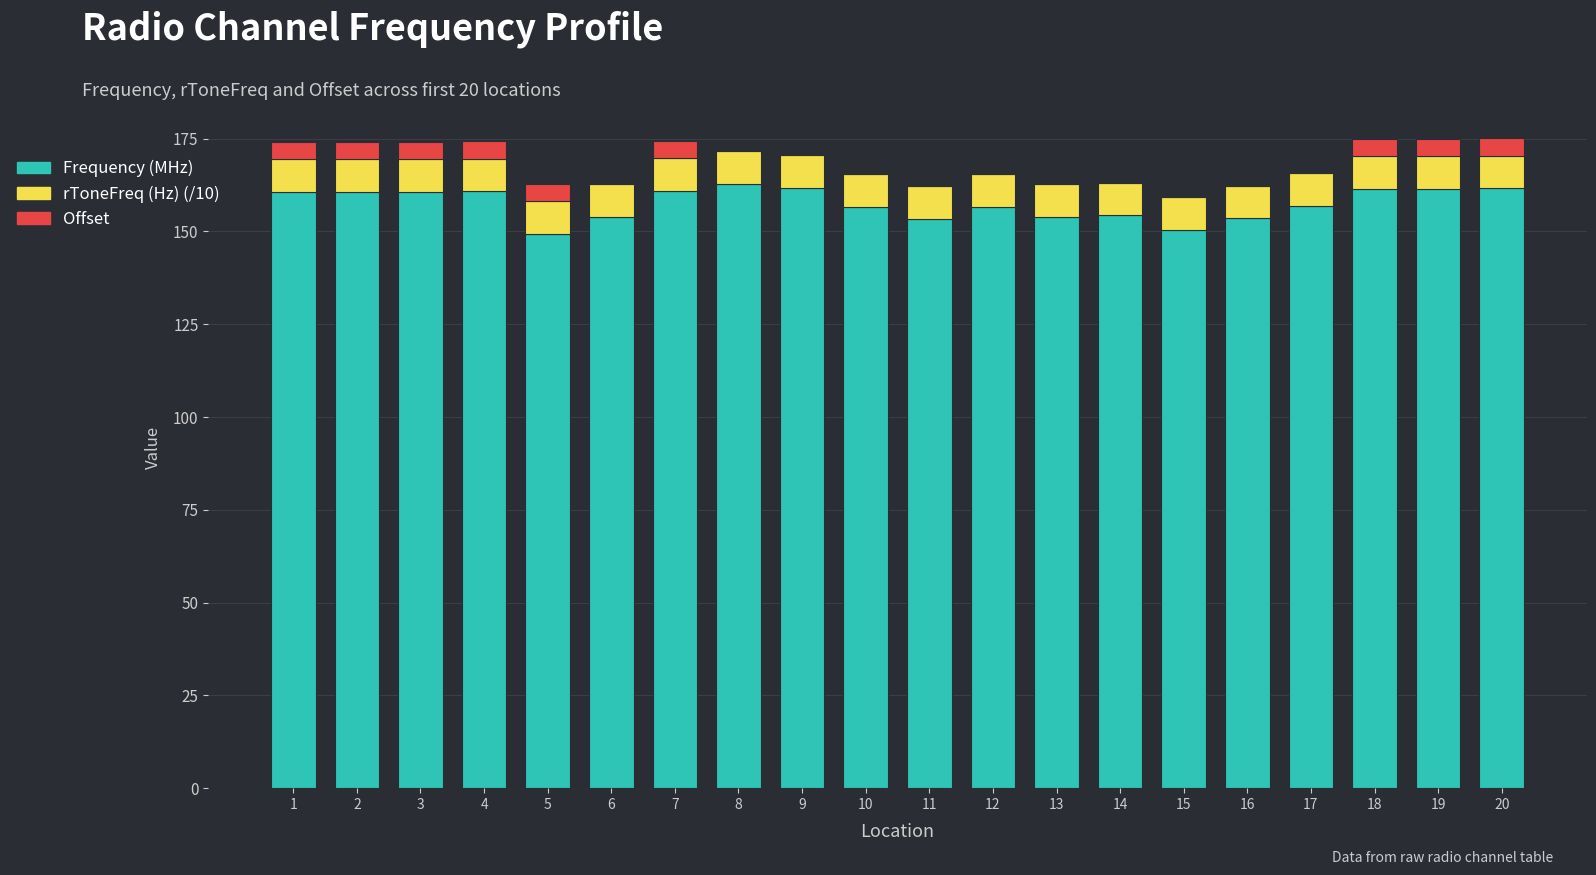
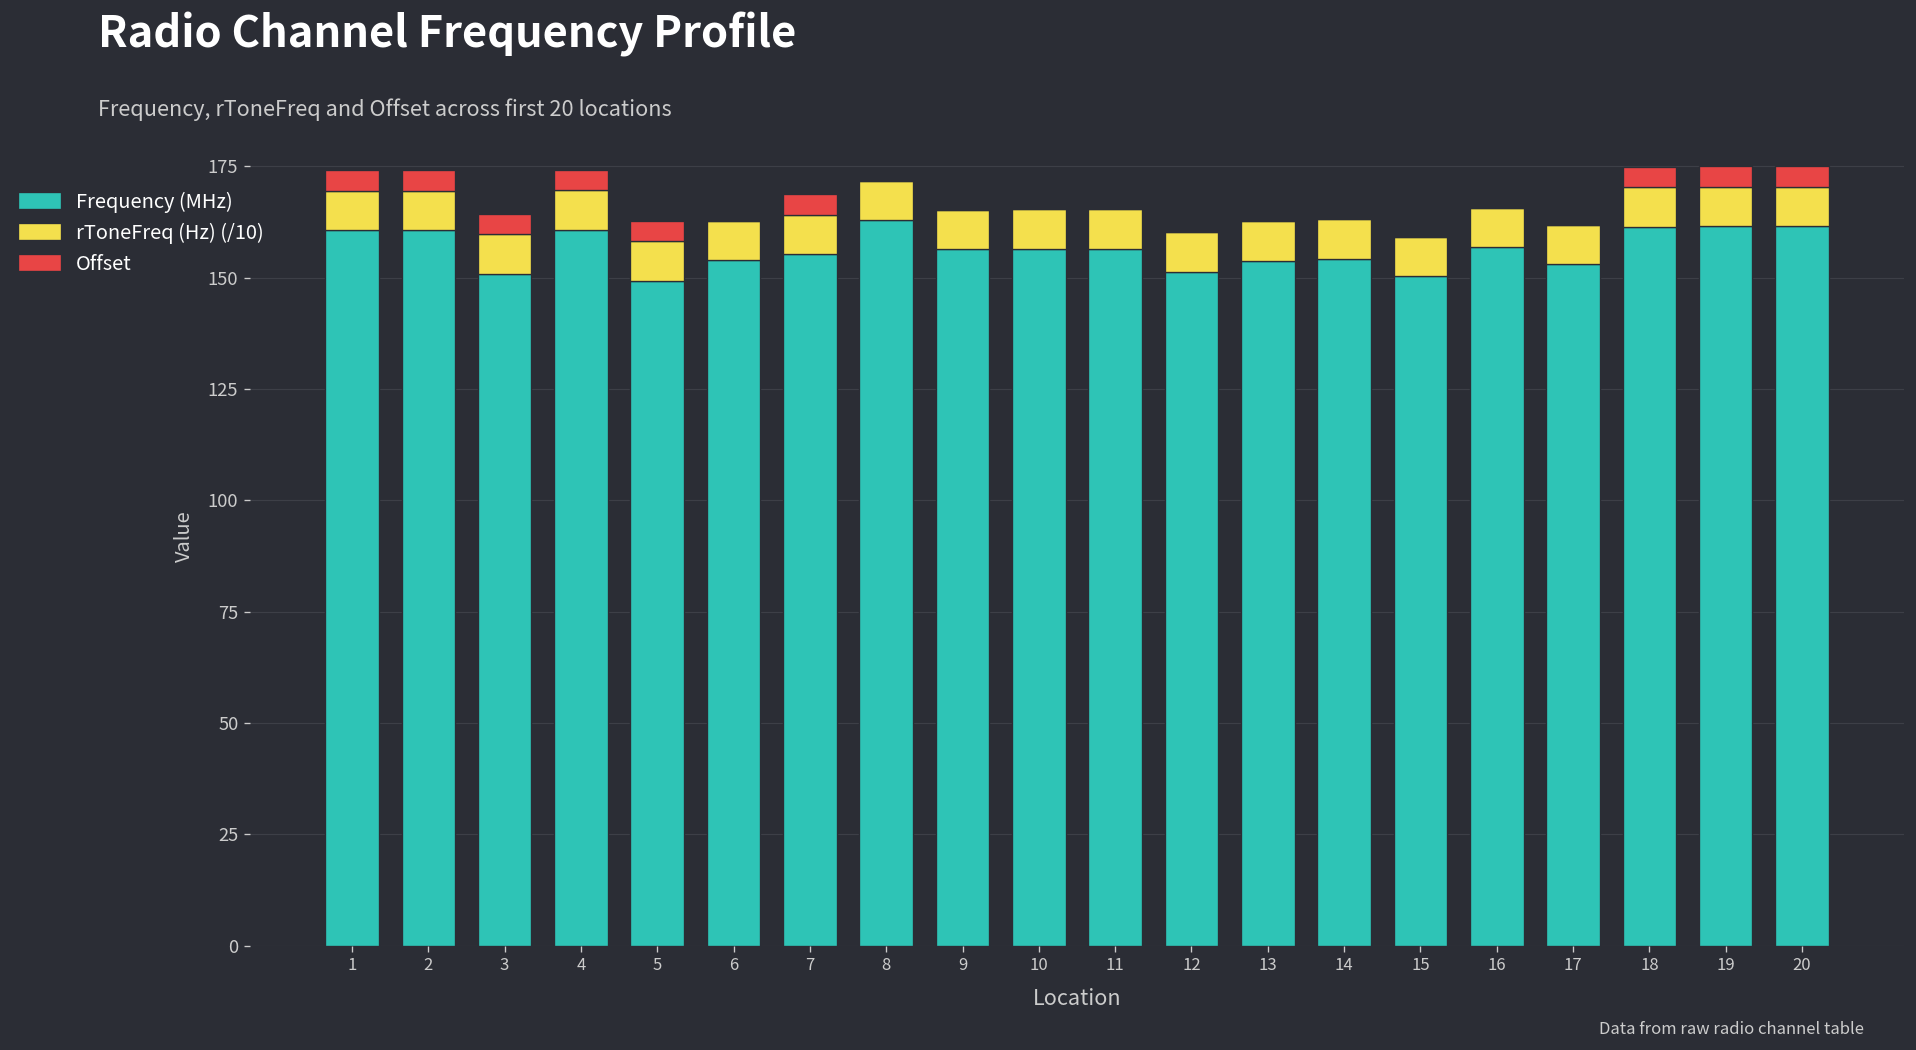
  {
    "Frequency (MHz)": {
      "1": 161,
      "2": 161,
-     "3": 161,
+     "3": 151,
      "4": 161,
      "5": 149,
      "6": 154,
-     "7": 161,
+     "7": 155,
      "8": 163,
-     "9": 162,
+     "9": 156,
      "10": 157,
-     "11": 153,
-     "12": 157,
+     "11": 157,
+     "12": 151,
      "13": 154,
      "14": 154,
      "15": 150,
-     "16": 154,
-     "17": 157,
+     "16": 157,
+     "17": 153,
      "18": 162,
      "19": 162,
      "20": 162
    }
  }
